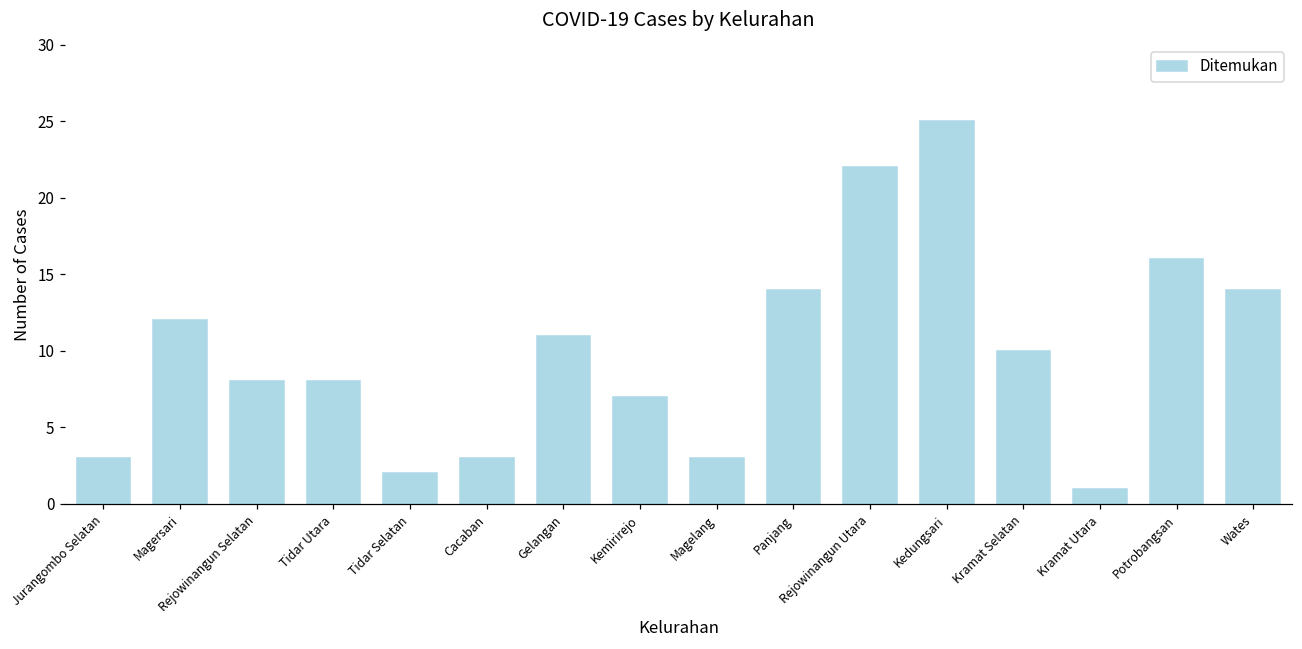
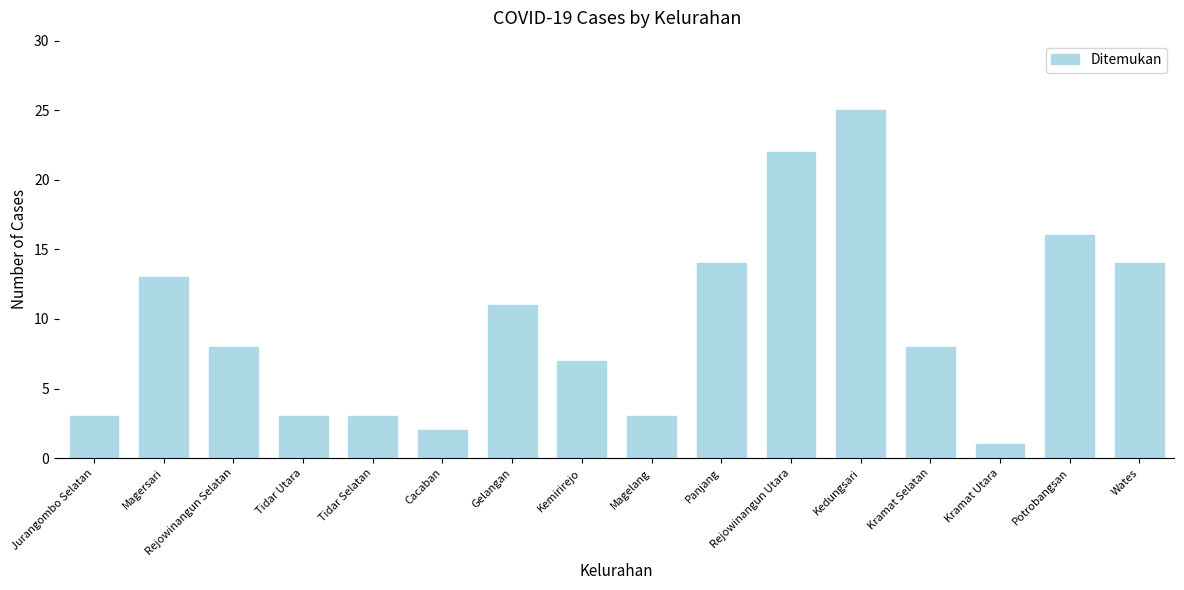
  {
    "Jurangombo Selatan": 3,
-   "Magersari": 12,
+   "Magersari": 13,
    "Rejowinangun Selatan": 8,
-   "Tidar Utara": 8,
-   "Tidar Selatan": 2,
-   "Cacaban": 3,
+   "Tidar Utara": 3,
+   "Tidar Selatan": 3,
+   "Cacaban": 2,
    "Gelangan": 11,
    "Kemirirejo": 7,
    "Magelang": 3,
    "Panjang": 14,
    "Rejowinangun Utara": 22,
    "Kedungsari": 25,
-   "Kramat Selatan": 10,
+   "Kramat Selatan": 8,
    "Kramat Utara": 1,
    "Potrobangsan": 16,
    "Wates": 14
  }
